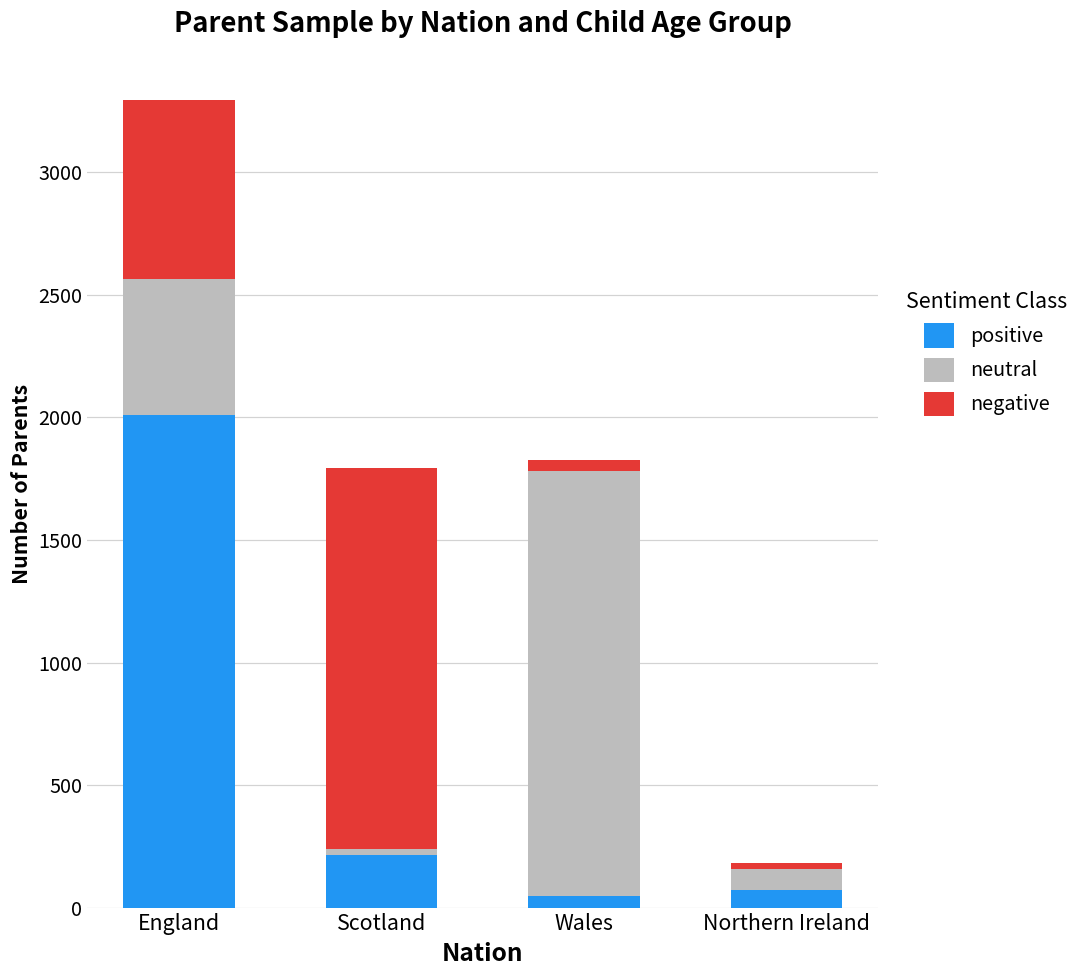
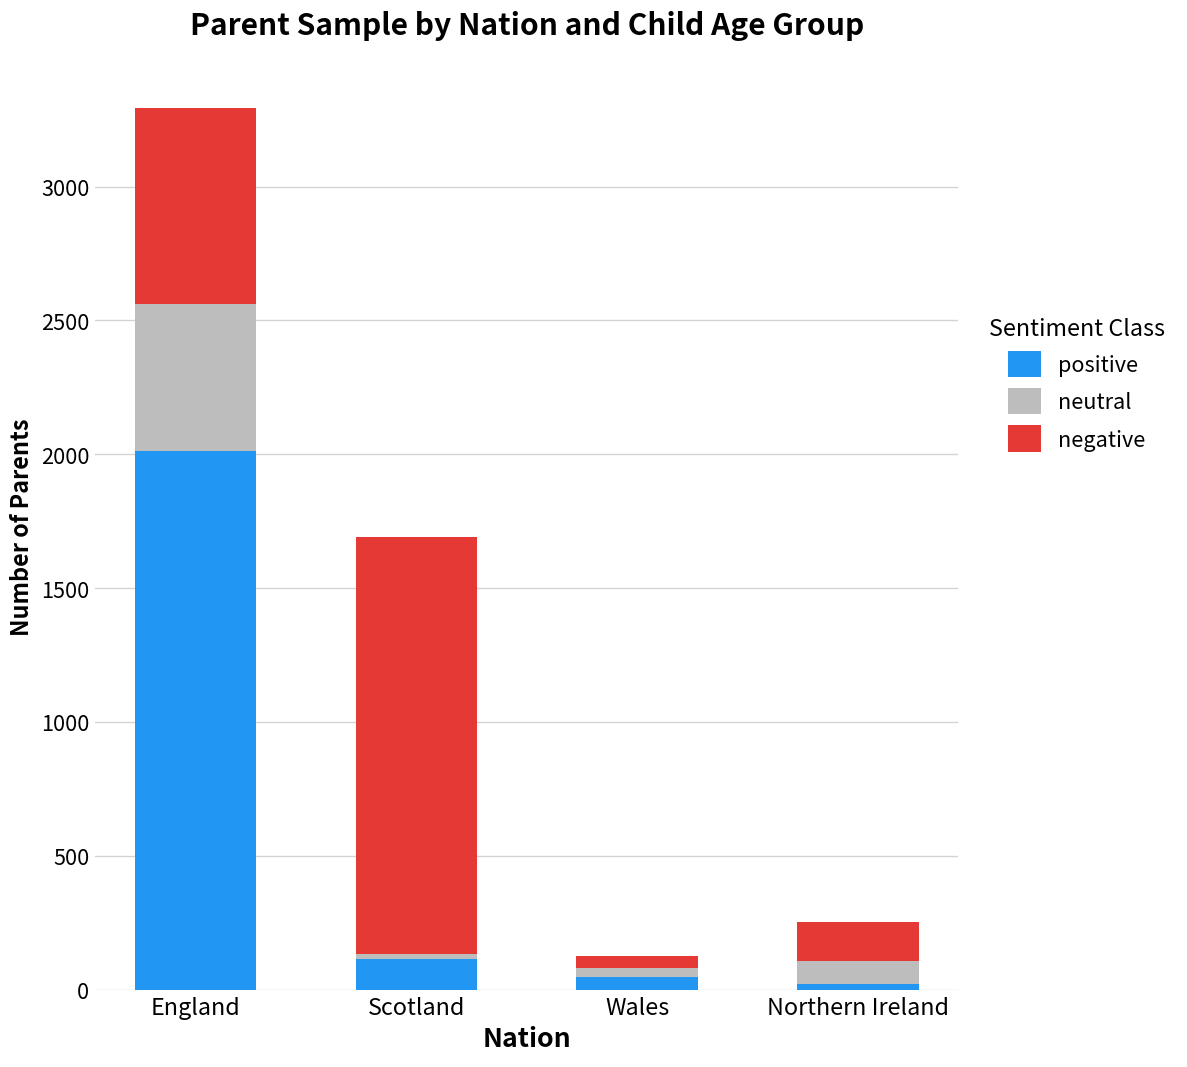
  {
    "positive": {
      "England": 2010,
-     "Scotland": 220,
+     "Scotland": 110,
      "Wales": 50,
-     "Northern Ireland": 70
+     "Northern Ireland": 20
    },
    "neutral": {
      "England": 550,
      "Scotland": 20,
-     "Wales": 1730,
+     "Wales": 30,
      "Northern Ireland": 90
    },
    "negative": {
      "England": 730,
      "Scotland": 1560,
      "Wales": 40,
-     "Northern Ireland": 30
+     "Northern Ireland": 150
    }
  }
